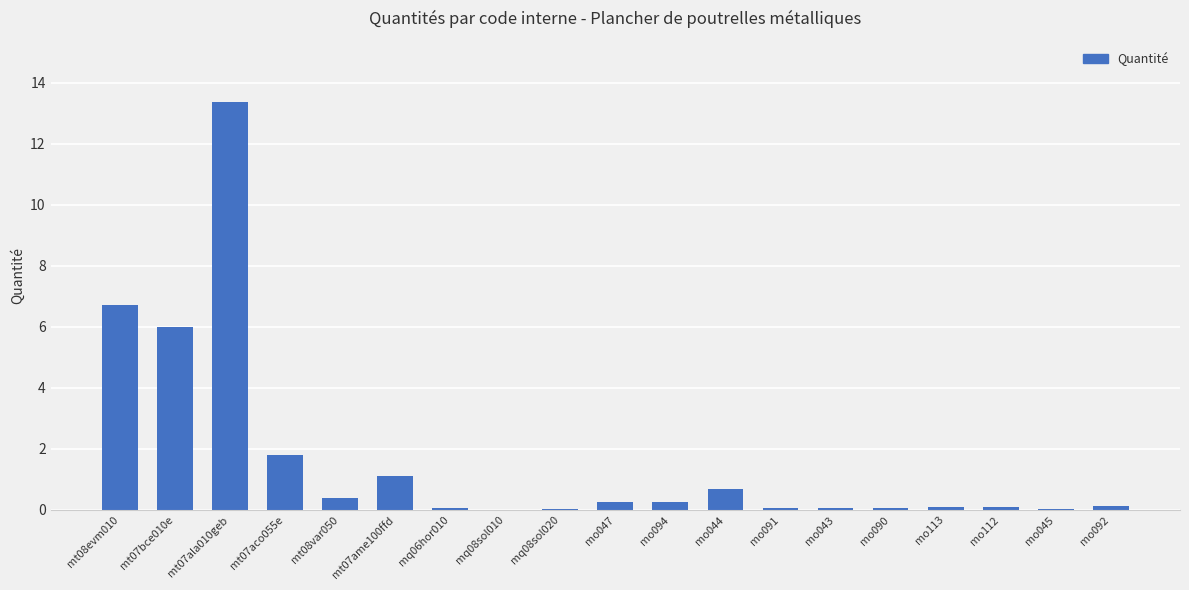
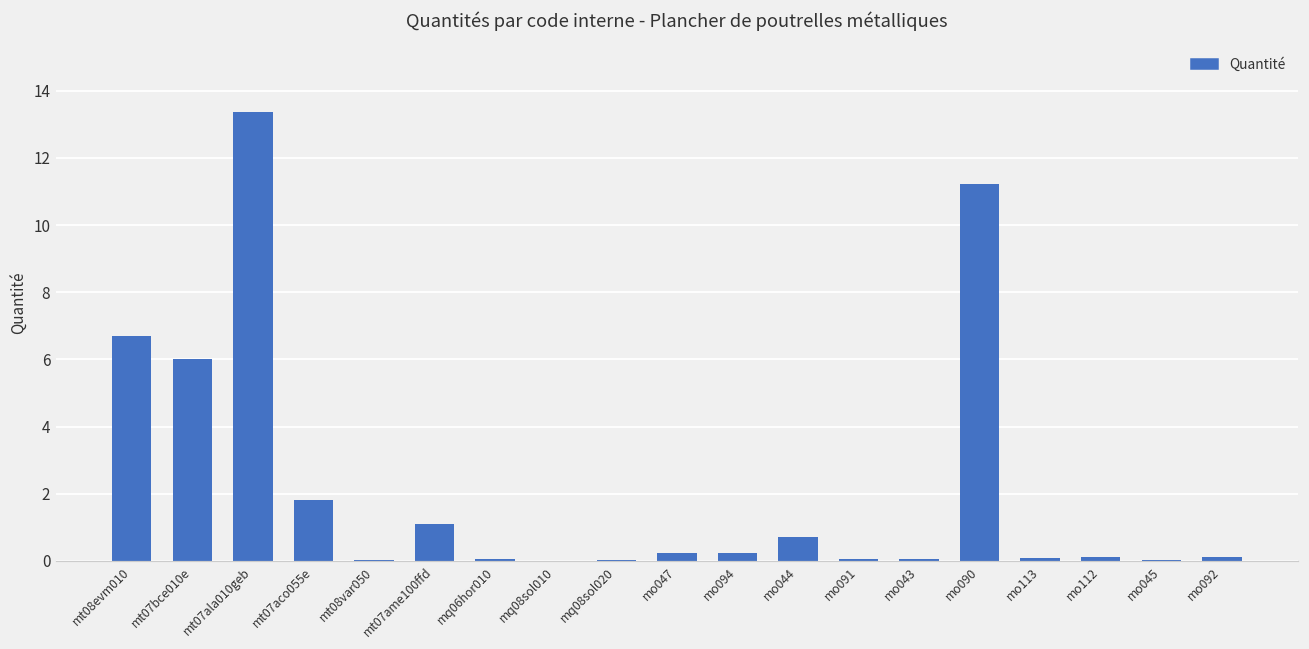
  {
    "mt08evm010": 6.7,
    "mt07bce010e": 6.0,
    "mt07ala010geb": 13.4,
    "mt07aco055e": 1.8,
-   "mt08var050": 0.4,
+   "mt08var050": 0.0,
    "mt07ame100ffd": 1.1,
    "mo047": 0.2,
    "mo094": 0.2,
    "mo044": 0.7,
-   "mo090": 0.1,
+   "mo090": 11.2,
    "mo113": 0.1,
    "mo112": 0.1,
    "mo092": 0.1
  }
